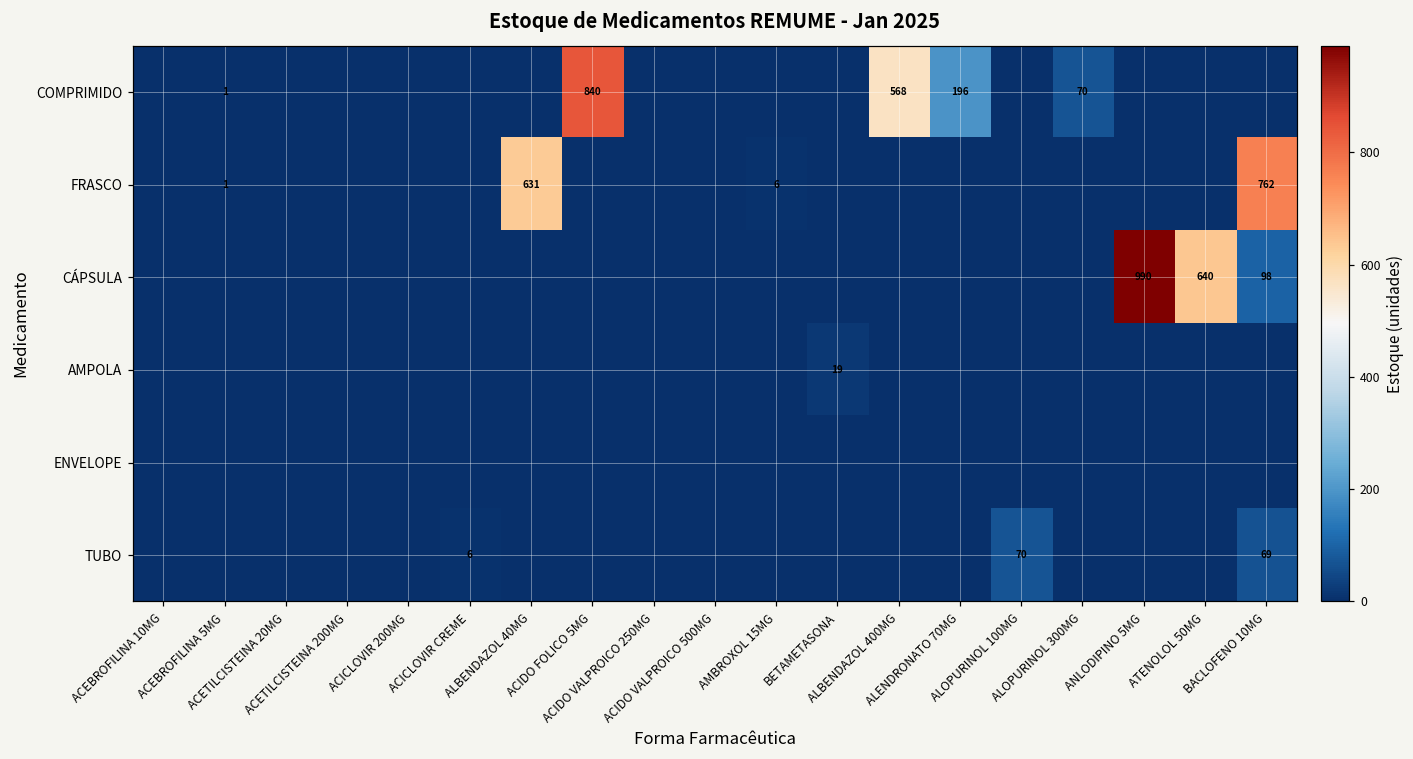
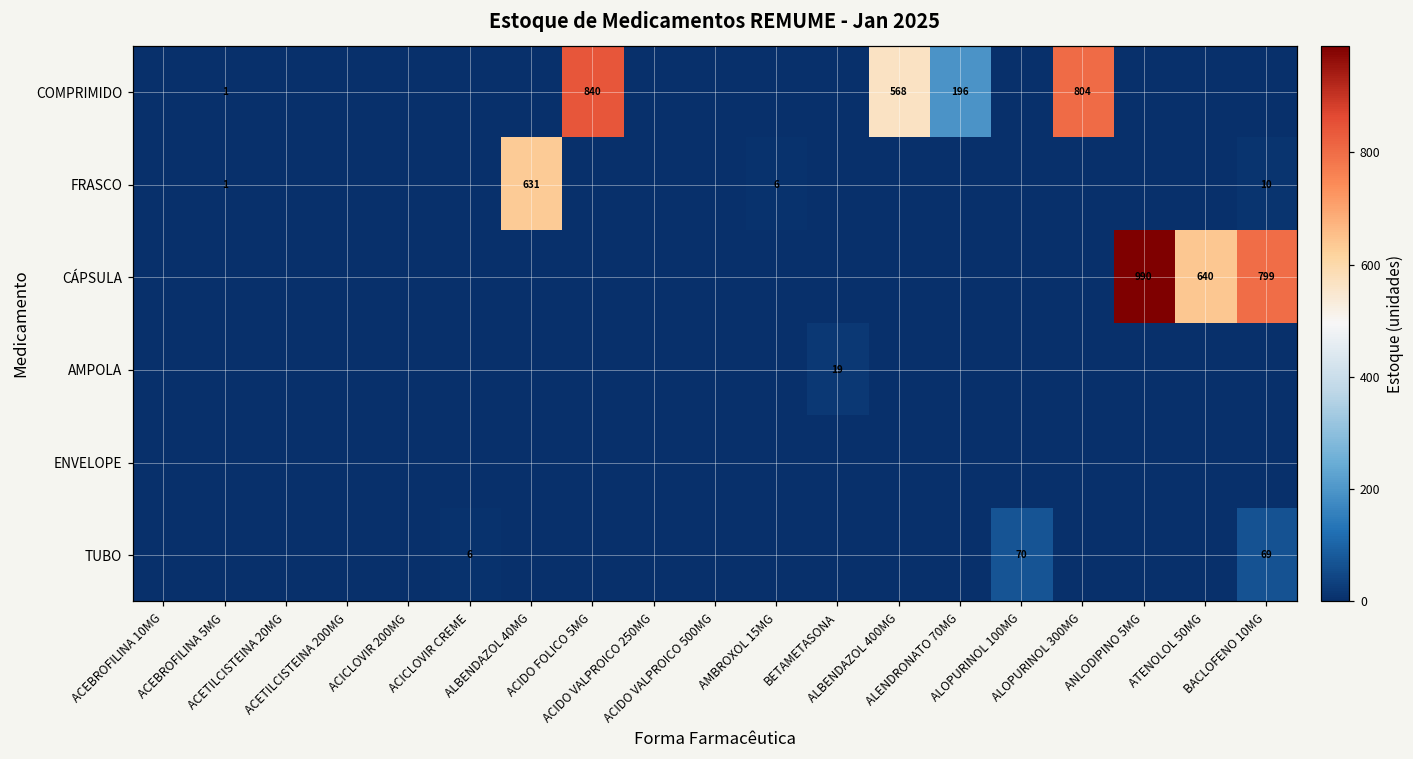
  {
    "COMPRIMIDO": {
      "ACEBROFILINA 5MG": 1,
      "ACIDO FOLICO 5MG": 840,
      "ALBENDAZOL 400MG": 568,
      "ALENDRONATO 70MG": 196,
-     "ALOPURINOL 300MG": 70
+     "ALOPURINOL 300MG": 804
    },
    "FRASCO": {
      "ACEBROFILINA 5MG": 1,
      "ALBENDAZOL 40MG": 631,
      "AMBROXOL 15MG": 6,
-     "BACLOFENO 10MG": 762
+     "BACLOFENO 10MG": 10
    },
    "CÁPSULA": {
      "ANLODIPINO 5MG": 990,
      "ATENOLOL 50MG": 640,
-     "BACLOFENO 10MG": 98
+     "BACLOFENO 10MG": 799
    },
    "AMPOLA": {
      "BETAMETASONA": 19
    },
    "TUBO": {
      "ACICLOVIR CREME": 6,
      "ALOPURINOL 100MG": 70,
      "BACLOFENO 10MG": 69
    }
  }
